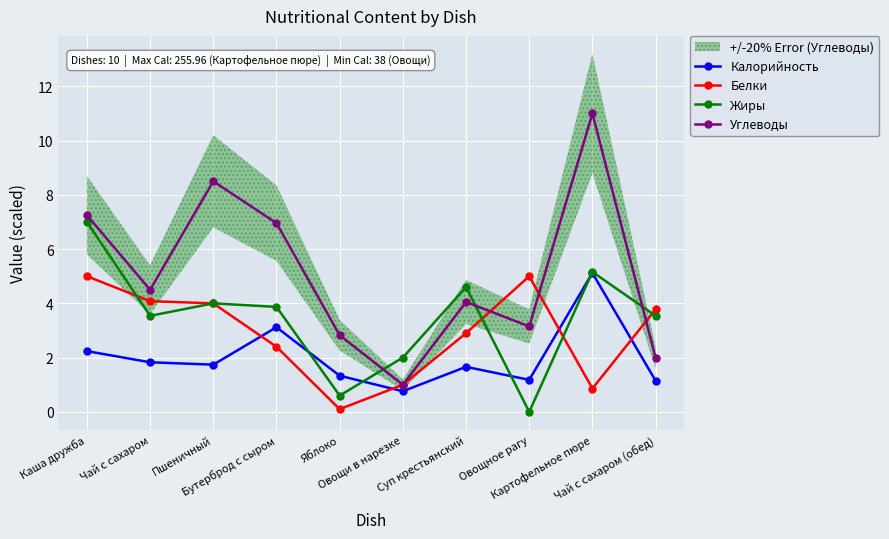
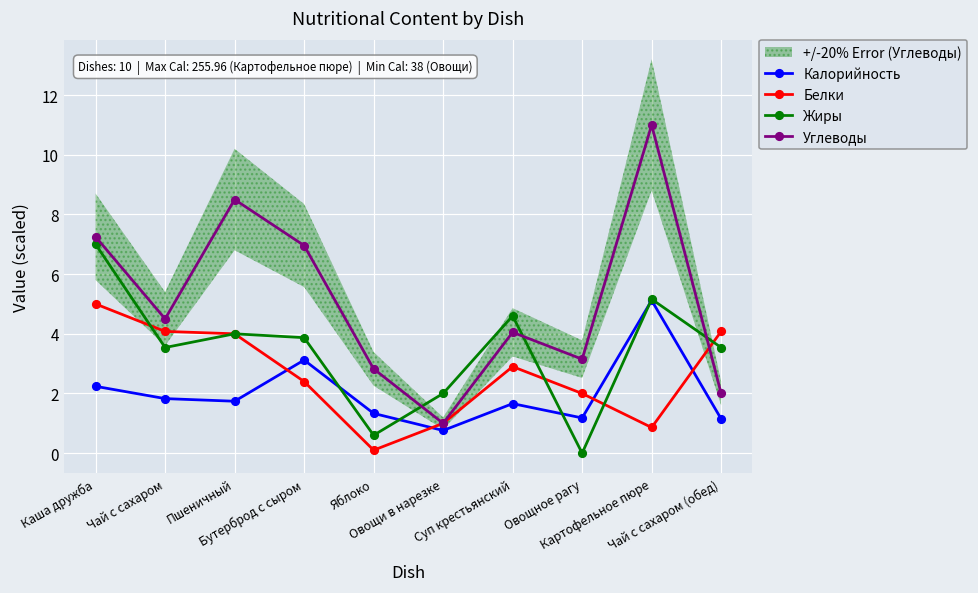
  {
    "Калорийность": {
      "Каша дружба": 2.2,
      "Чай с сахаром": 1.8,
      "Пшеничный": 1.7,
      "Бутерброд с сыром": 3.1,
      "Яблоко": 1.3,
      "Овощи в нарезке": 0.8,
      "Суп крестьянский": 1.7,
      "Овощное рагу": 1.2,
      "Чай с сахаром (обед)": 1.1
    },
    "Белки": {
      "Каша дружба": 5.0,
      "Чай с сахаром": 4.1,
      "Бутерброд с сыром": 2.4,
      "Яблоко": 0.1,
      "Суп крестьянский": 2.9,
-     "Овощное рагу": 5,
+     "Овощное рагу": 2,
      "Картофельное пюре": 0.9,
-     "Чай с сахаром (обед)": 3.8
+     "Чай с сахаром (обед)": 4.1
    },
    "Углеводы": {
      "Каша дружба": 7.3,
      "Чай с сахаром": 4.5,
      "Пшеничный": 8.5,
      "Бутерброд с сыром": 7.0,
      "Яблоко": 2.8,
      "Суп крестьянский": 4.1,
      "Овощное рагу": 3.2,
      "Картофельное пюре": 11.0,
      "Чай с сахаром (обед)": 2.0
    }
  }
